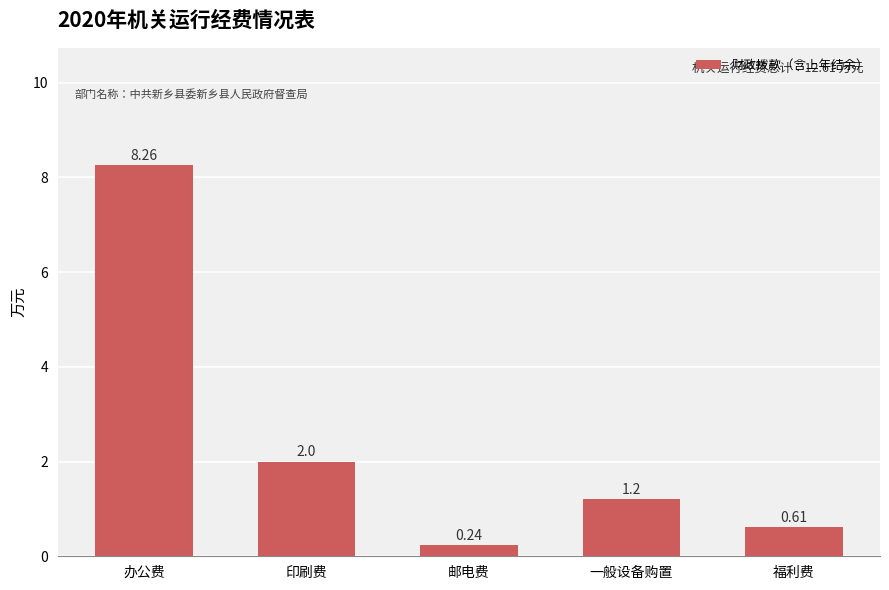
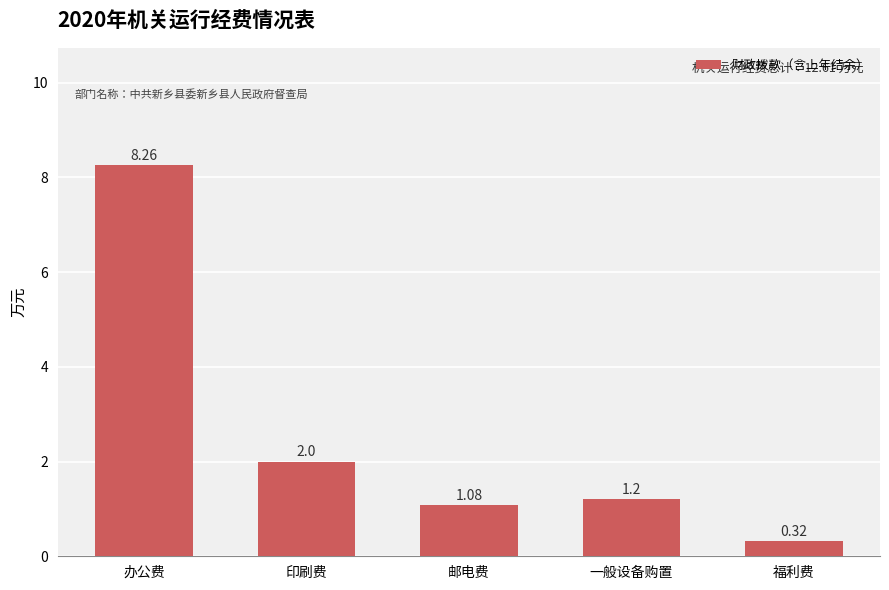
  {
    "办公费": 8.26,
    "印刷费": 2.0,
-   "邮电费": 0.24,
+   "邮电费": 1.08,
    "一般设备购置": 1.2,
-   "福利费": 0.61
+   "福利费": 0.32
  }
